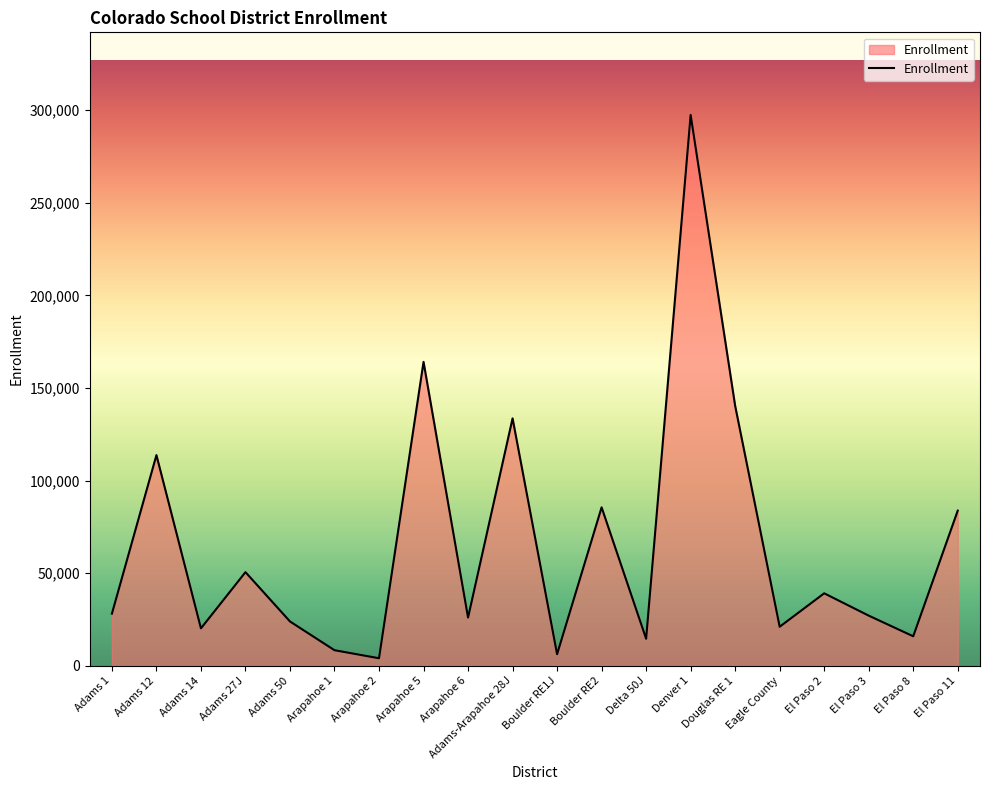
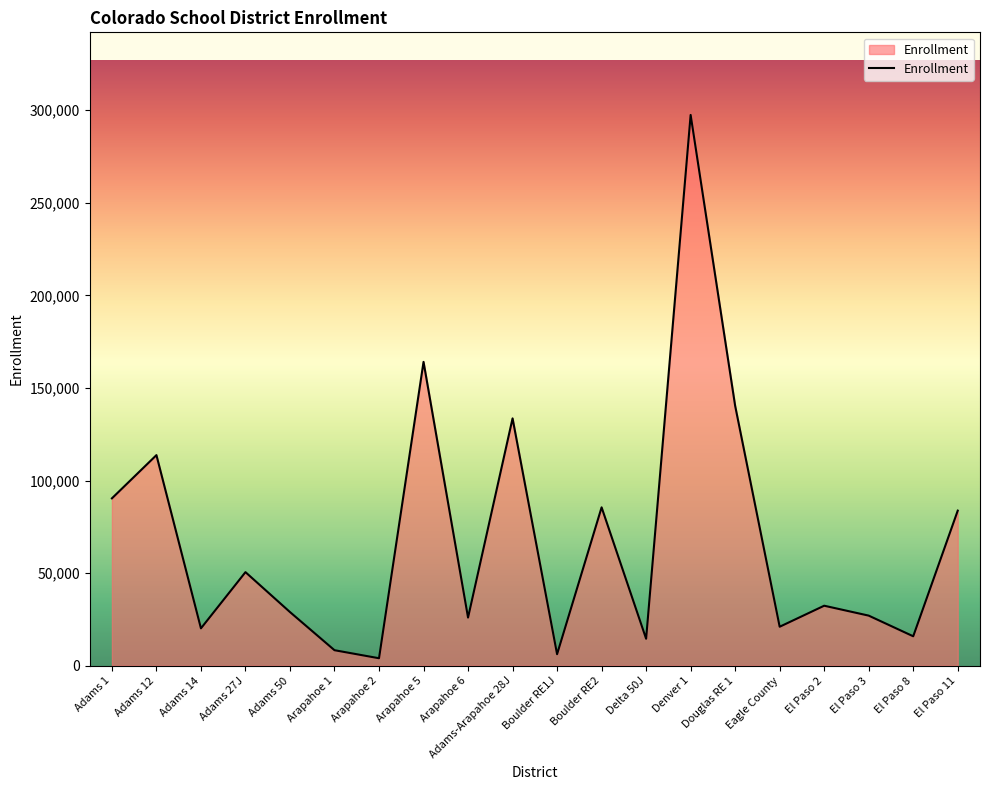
  {
-   "Adams 1": "28,000",
+   "Adams 1": "90,000",
    "Adams 12": "114,000",
    "Adams 14": "20,000",
    "Adams 27J": "51,000",
-   "Adams 50": "24,000",
+   "Adams 50": "29,000",
    "Arapahoe 1": "8,000",
    "Arapahoe 2": "4,000",
    "Arapahoe 5": "164,000",
    "Arapahoe 6": "26,000",
    "Adams-Arapahoe 28J": "134,000",
    "Boulder RE1J": "6,000",
    "Boulder RE2": "86,000",
    "Delta 50J": "15,000",
    "Denver 1": "297,000",
    "Douglas RE 1": "140,000",
    "Eagle County": "21,000",
-   "El Paso 2": "39,000",
+   "El Paso 2": "32,000",
    "El Paso 3": "27,000",
    "El Paso 8": "16,000",
    "El Paso 11": "84,000"
  }
